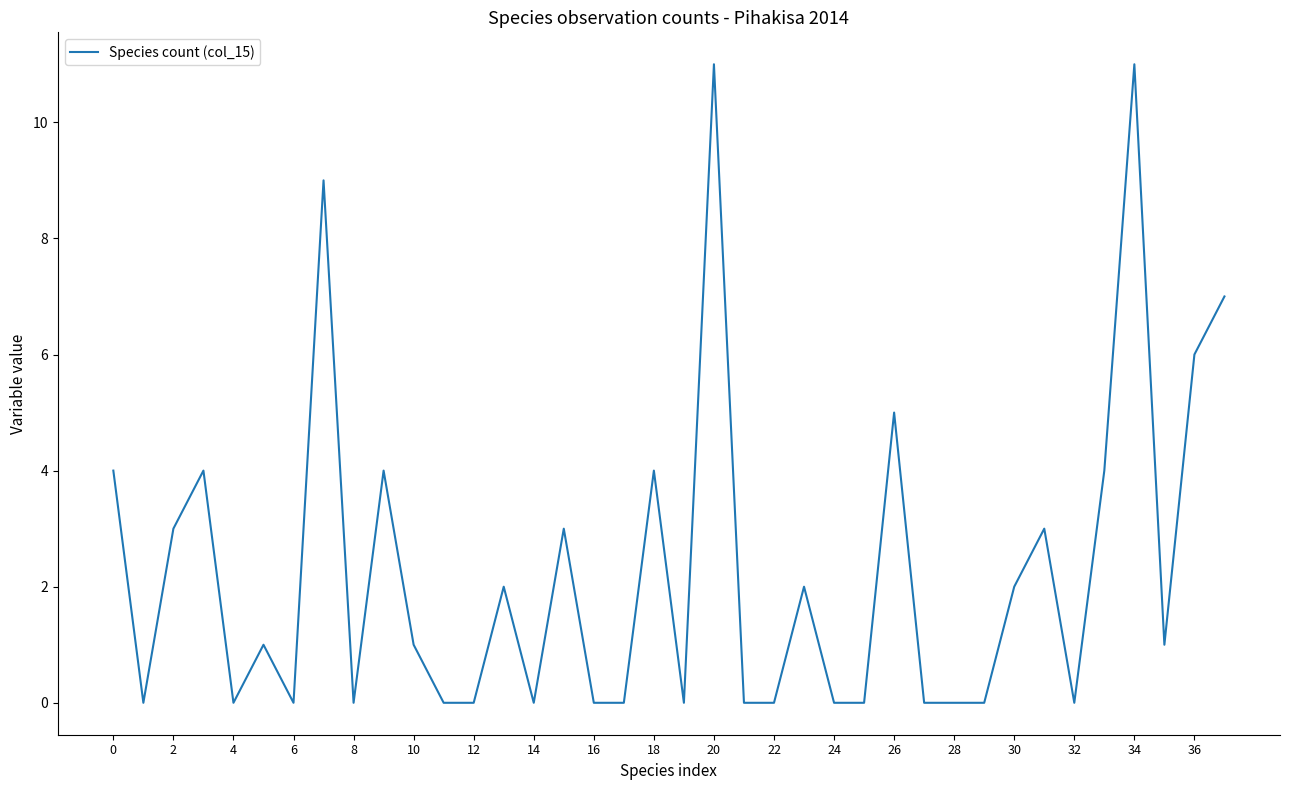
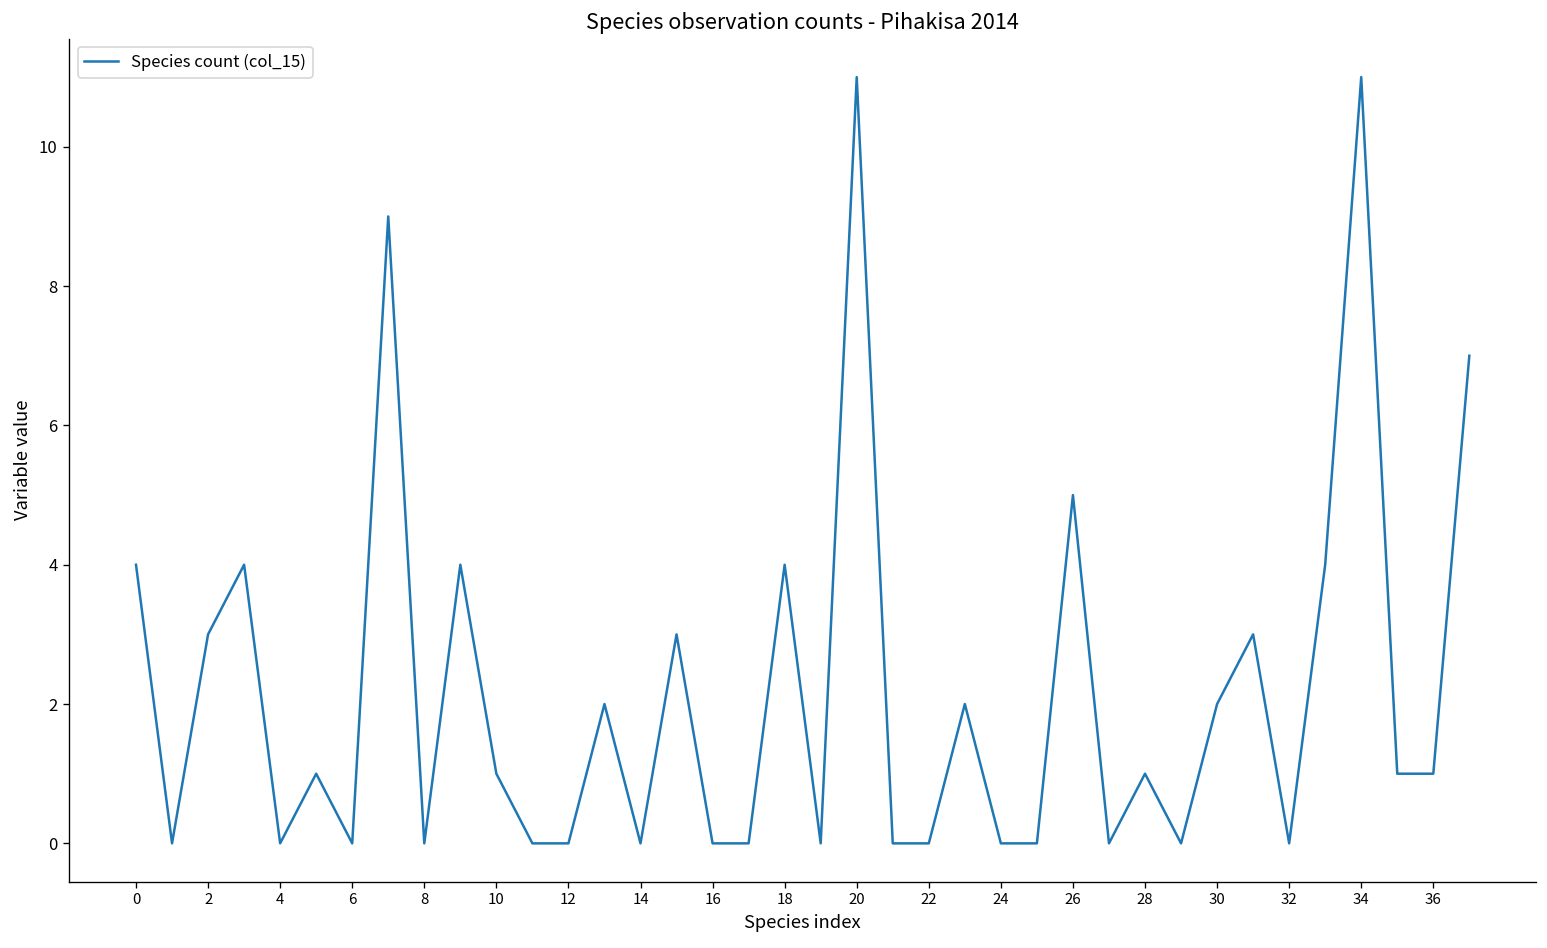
  {
    "0": 4,
    "2": 3,
    "4": 0,
    "6": 0,
    "8": 0,
    "10": 1,
    "12": 0,
    "14": 0,
    "16": 0,
    "18": 4,
    "20": 11,
    "22": 0,
    "24": 0,
    "26": 5,
-   "28": 0,
+   "28": 1,
    "30": 2,
    "32": 0,
    "34": 11,
-   "36": 6
+   "36": 1
  }
